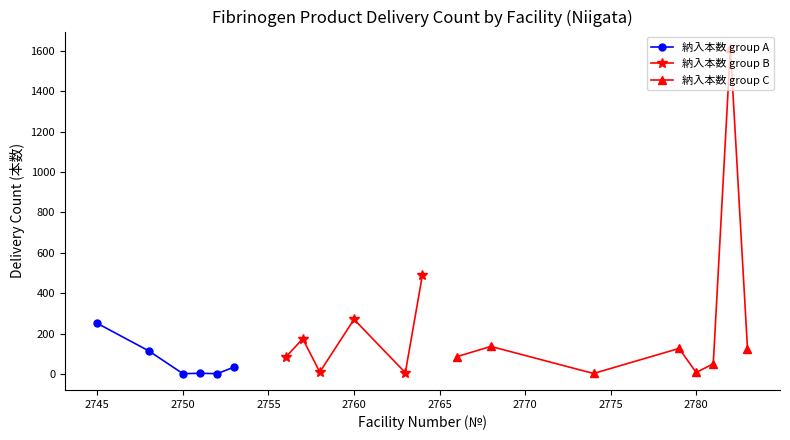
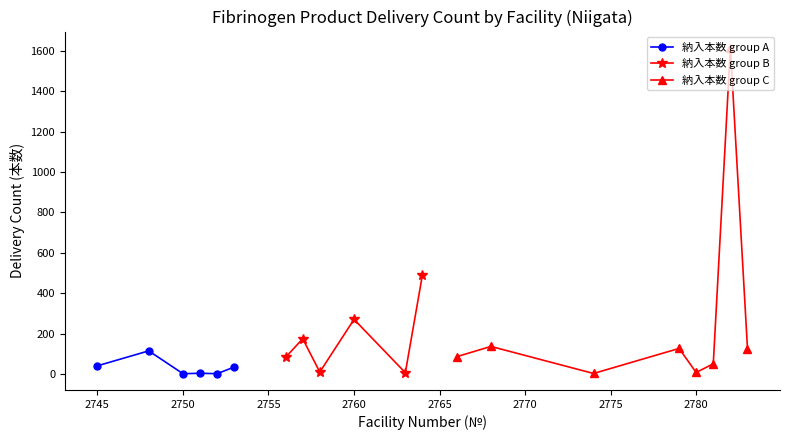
  {
    "納入本数 group A": {
-     "2745": 250,
+     "2745": 40,
      "2750": 0
    }
  }
